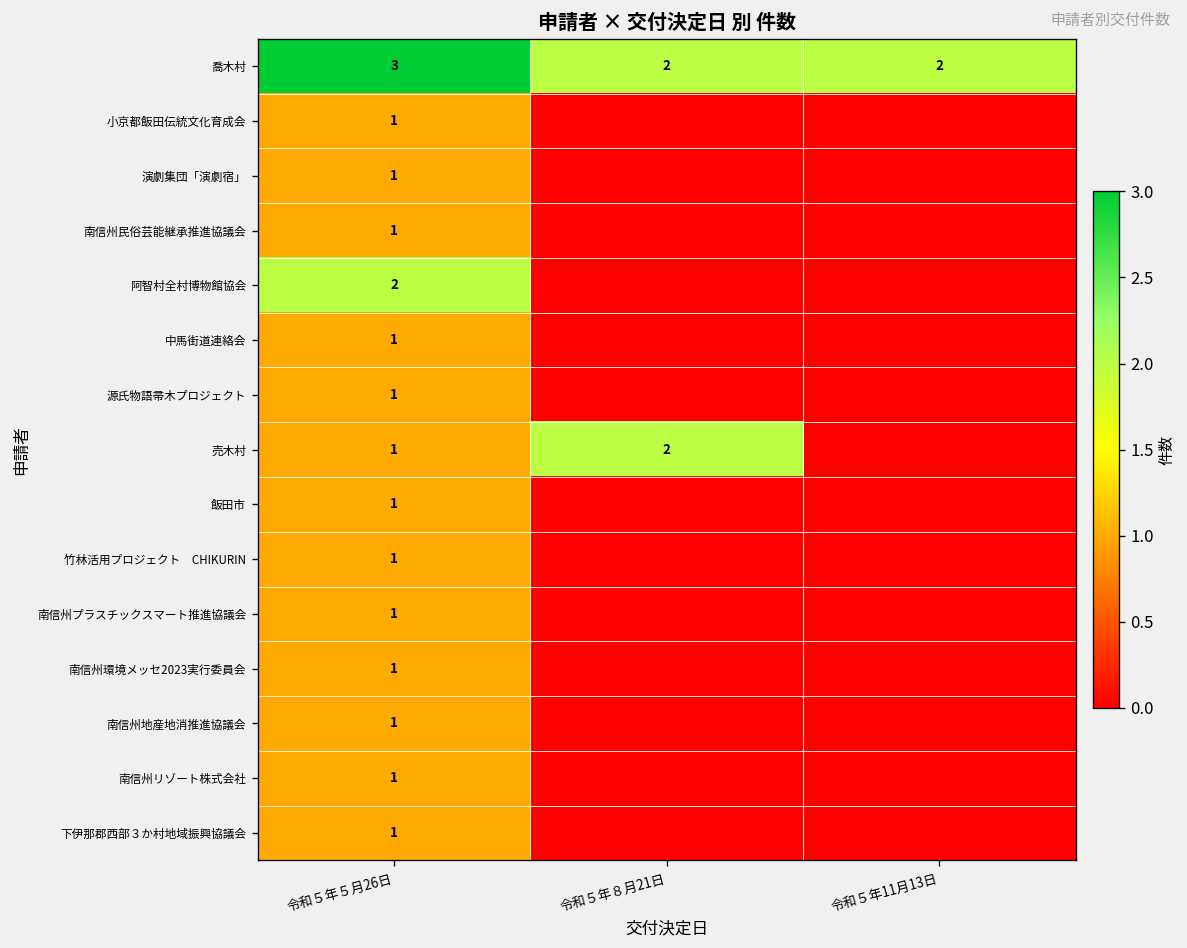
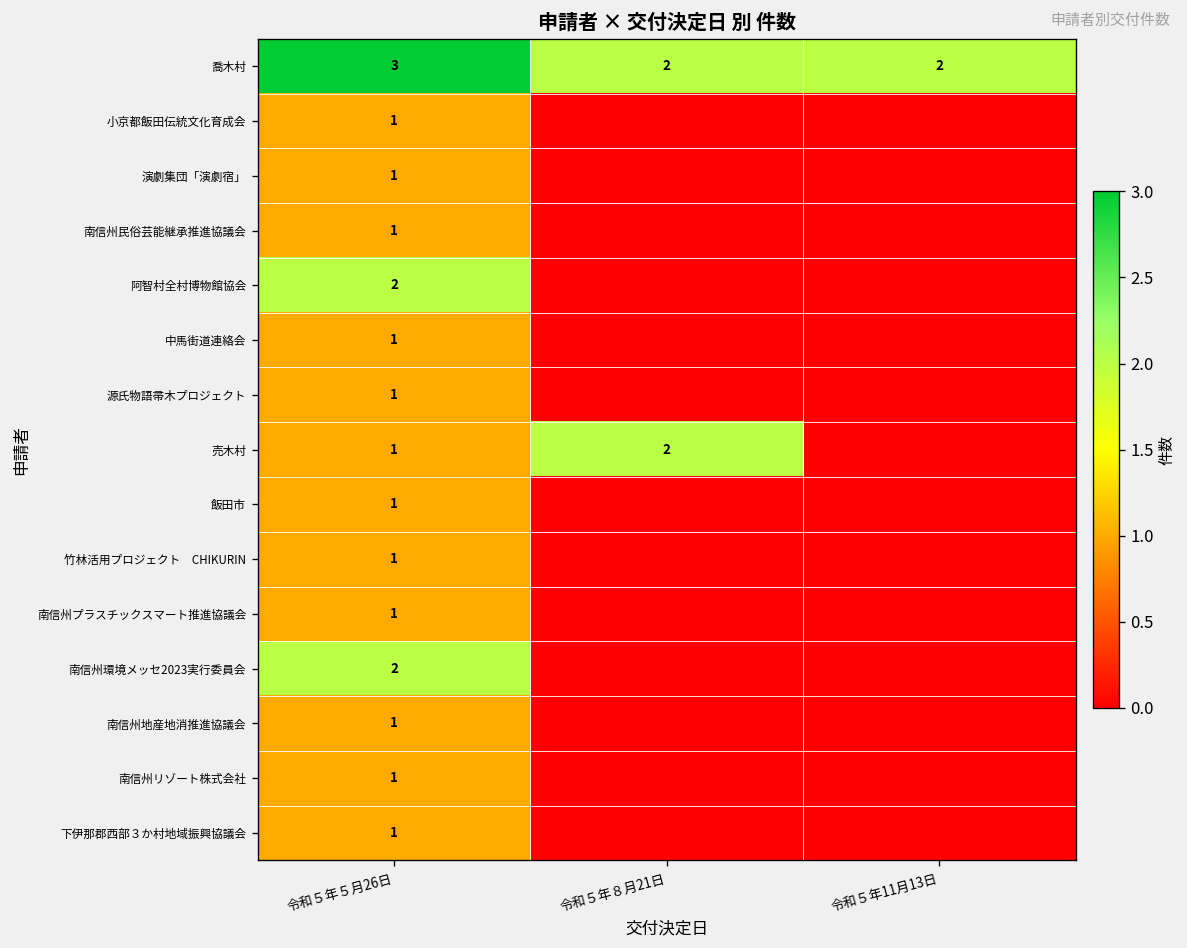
  {
    "喬木村": {
      "令和５年５月26日": 3,
      "令和５年８月21日": 2,
      "令和５年11月13日": 2
    },
    "小京都飯田伝統文化育成会": {
      "令和５年５月26日": 1
    },
    "演劇集団「演劇宿」": {
      "令和５年５月26日": 1
    },
    "南信州民俗芸能継承推進協議会": {
      "令和５年５月26日": 1
    },
    "阿智村全村博物館協会": {
      "令和５年５月26日": 2
    },
    "中馬街道連絡会": {
      "令和５年５月26日": 1
    },
    "源氏物語帚木プロジェクト": {
      "令和５年５月26日": 1
    },
    "売木村": {
      "令和５年５月26日": 1,
      "令和５年８月21日": 2
    },
    "飯田市": {
      "令和５年５月26日": 1
    },
    "竹林活用プロジェクト CHIKURIN": {
      "令和５年５月26日": 1
    },
    "南信州プラスチックスマート推進協議会": {
      "令和５年５月26日": 1
    },
    "南信州環境メッセ2023実行委員会": {
-     "令和５年５月26日": 1
+     "令和５年５月26日": 2
    },
    "南信州地産地消推進協議会": {
      "令和５年５月26日": 1
    },
    "南信州リゾート株式会社": {
      "令和５年５月26日": 1
    },
    "下伊那郡西部３か村地域振興協議会": {
      "令和５年５月26日": 1
    }
  }
